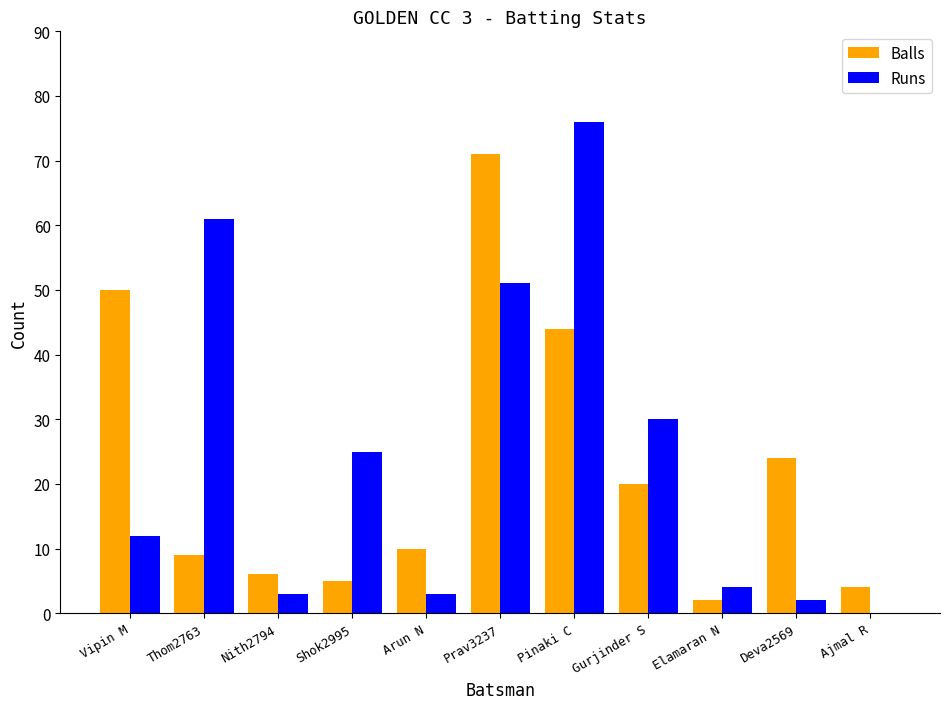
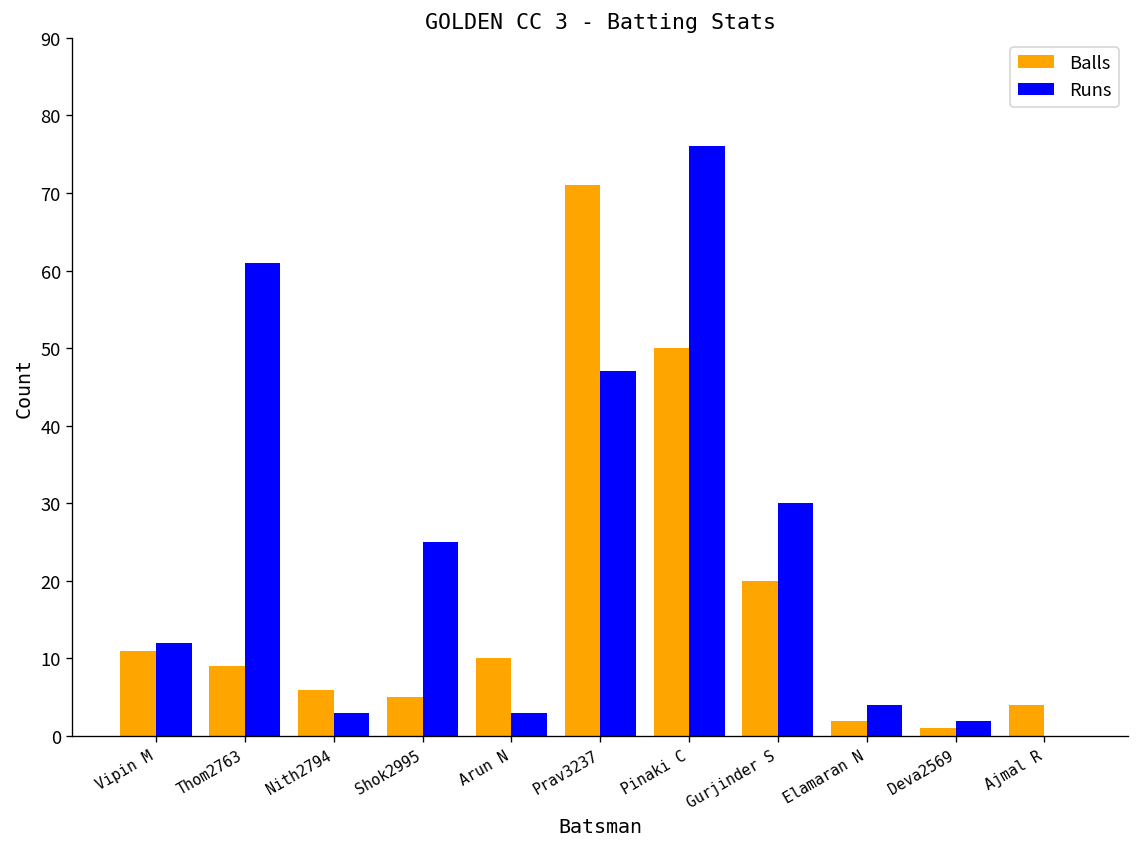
  {
    "Balls": {
-     "Vipin M": 50,
+     "Vipin M": 11,
      "Thom2763": 9,
      "Nith2794": 6,
      "Shok2995": 5,
      "Arun N": 10,
      "Prav3237": 71,
-     "Pinaki C": 44,
+     "Pinaki C": 50,
      "Gurjinder S": 20,
      "Elamaran N": 2,
-     "Deva2569": 24,
+     "Deva2569": 1,
      "Ajmal R": 4
    },
    "Runs": {
      "Vipin M": 12,
      "Thom2763": 61,
      "Nith2794": 3,
      "Shok2995": 25,
      "Arun N": 3,
-     "Prav3237": 51,
+     "Prav3237": 47,
      "Pinaki C": 76,
      "Gurjinder S": 30,
      "Elamaran N": 4,
      "Deva2569": 2,
      "Ajmal R": 0
    }
  }
